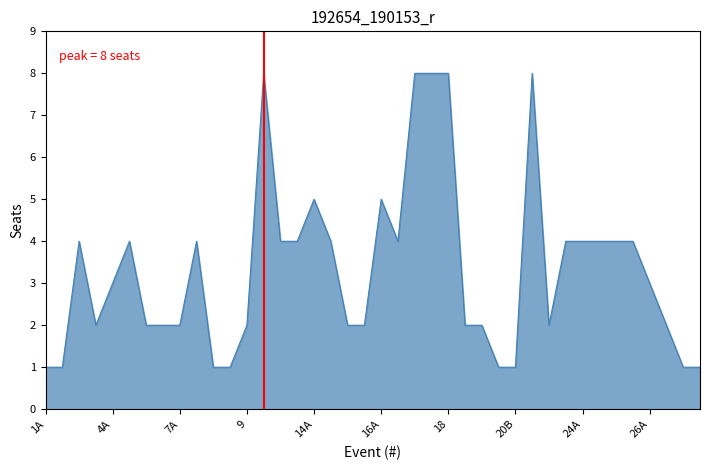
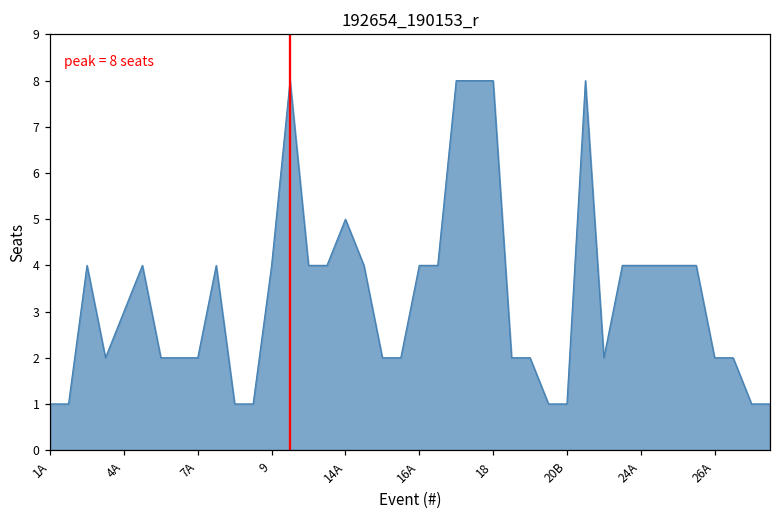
  {
    "1A": 1,
    "4A": 3,
    "7A": 2,
-   "9": 2,
+   "9": 4,
    "14A": 5,
-   "16A": 5,
+   "16A": 4,
    "18": 8,
    "20B": 1,
    "24A": 4,
-   "26A": 3
+   "26A": 2
  }
